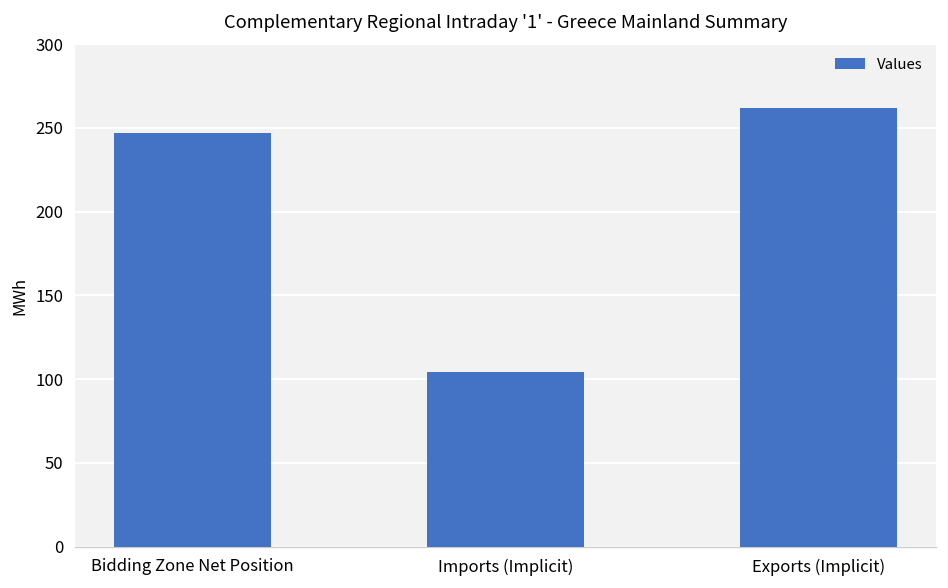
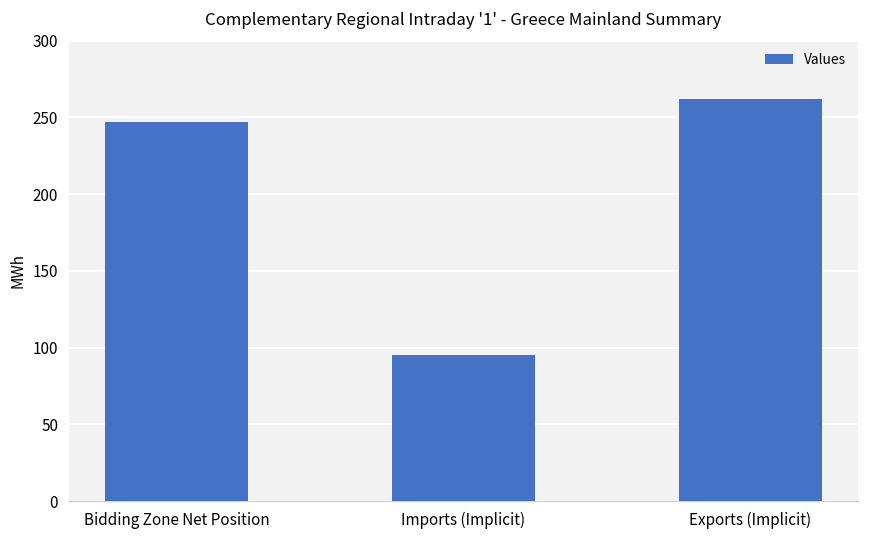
  {
    "Bidding Zone Net Position": 247,
-   "Imports (Implicit)": 104,
+   "Imports (Implicit)": 95,
    "Exports (Implicit)": 262
  }
